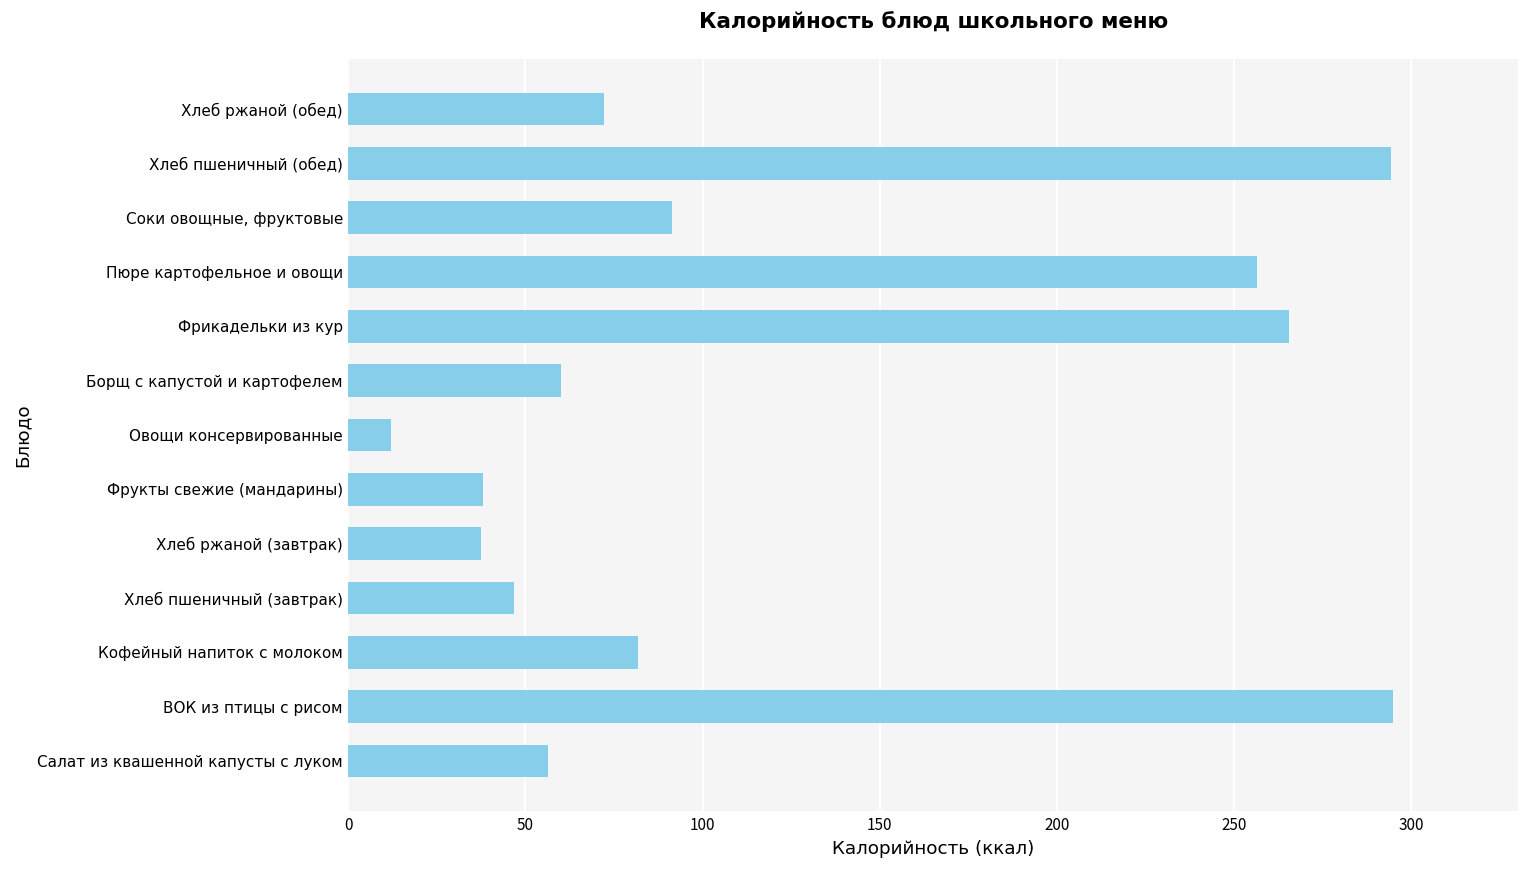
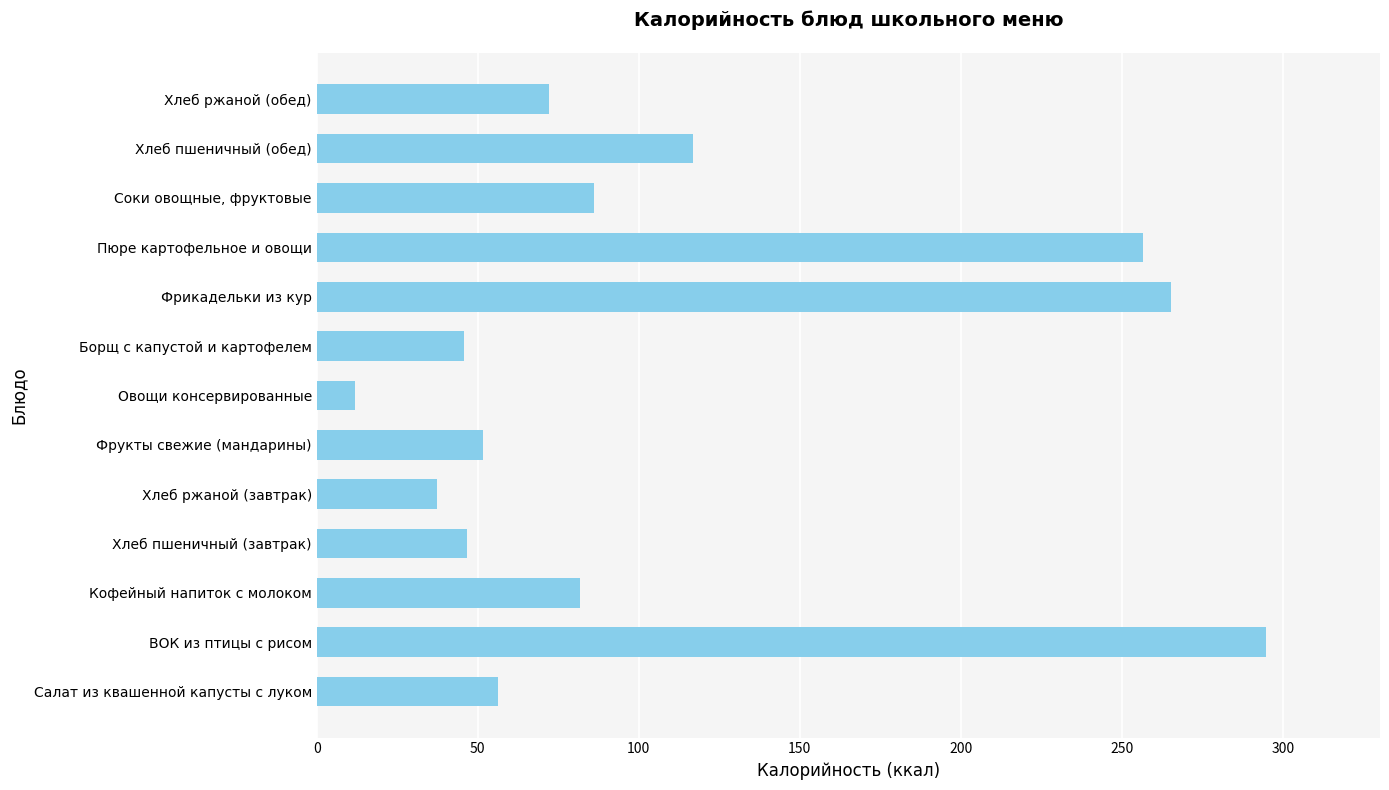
  {
    "Хлеб ржаной (обед)": 72,
-   "Хлеб пшеничный (обед)": 294,
-   "Соки овощные, фруктовые": 91,
+   "Хлеб пшеничный (обед)": 117,
+   "Соки овощные, фруктовые": 86,
    "Пюре картофельное и овощи": 257,
    "Фрикадельки из кур": 265,
-   "Борщ с капустой и картофелем": 60,
+   "Борщ с капустой и картофелем": 46,
    "Овощи консервированные": 12,
-   "Фрукты свежие (мандарины)": 38,
+   "Фрукты свежие (мандарины)": 52,
    "Хлеб ржаной (завтрак)": 38,
    "Хлеб пшеничный (завтрак)": 47,
    "Кофейный напиток с молоком": 82,
    "ВОК из птицы с рисом": 295,
    "Салат из квашенной капусты с луком": 56
  }
